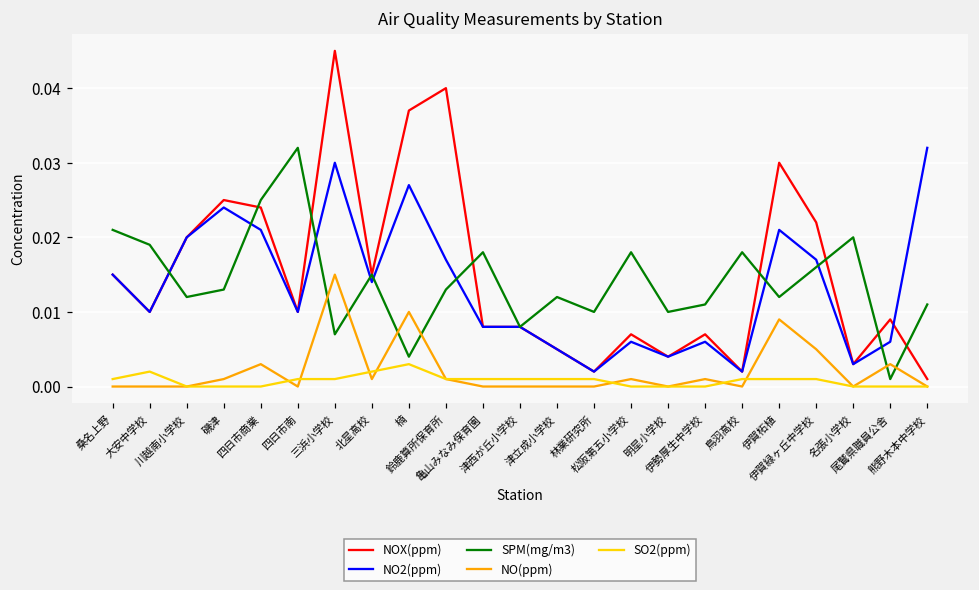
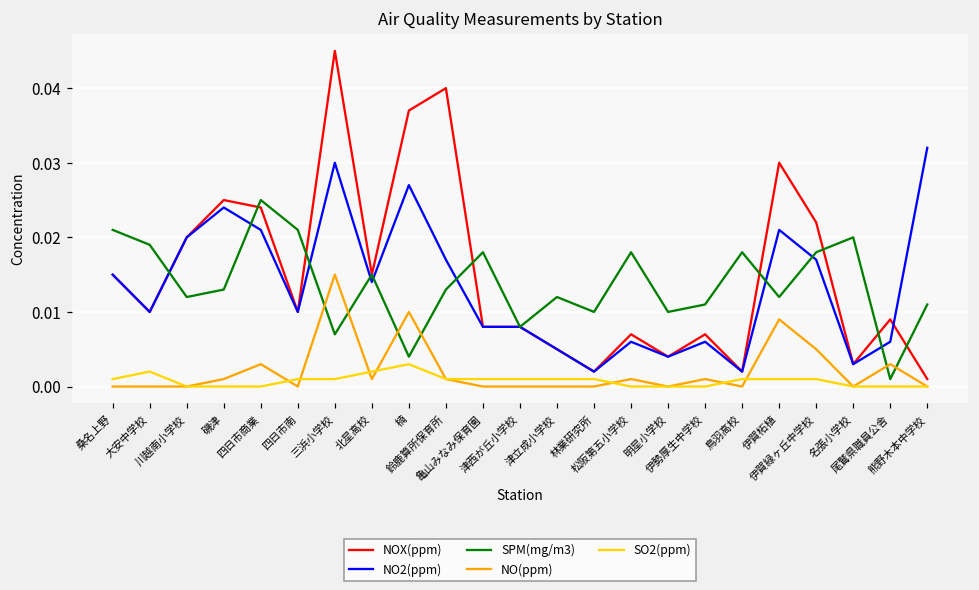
  {
    "NOX(ppm)": {
      "磯津": 0.025,
      "四日市商業": 0.024,
      "三浜小学校": 0.045,
      "楠": 0.037,
      "鈴鹿算所保育所": 0.040,
      "松阪第五小学校": 0.007,
      "伊勢厚生中学校": 0.007,
      "伊賀柘植": 0.030,
      "伊賀緑ヶ丘中学校": 0.022,
      "尾鷲県職員公舎": 0.009,
      "熊野木本中学校": 0.001
    },
    "NO2(ppm)": {
      "磯津": 0.024,
      "四日市商業": 0.021,
      "三浜小学校": 0.030,
      "北星高校": 0.014,
      "楠": 0.027,
      "鈴鹿算所保育所": 0.017,
      "松阪第五小学校": 0.006,
      "伊勢厚生中学校": 0.006,
      "伊賀柘植": 0.021,
      "伊賀緑ヶ丘中学校": 0.017,
      "尾鷲県職員公舎": 0.006,
      "熊野木本中学校": 0.032
    },
    "SPM(mg/m3)": {
      "桑名上野": 0.021,
      "大安中学校": 0.019,
      "川越南小学校": 0.012,
      "磯津": 0.013,
      "四日市商業": 0.025,
-     "四日市南": 0.032,
+     "四日市南": 0.021,
      "三浜小学校": 0.007,
      "楠": 0.004,
      "鈴鹿算所保育所": 0.013,
      "亀山みなみ保育園": 0.018,
      "津立成小学校": 0.012,
      "林業研究所": 0.010,
      "松阪第五小学校": 0.018,
      "明星小学校": 0.010,
      "伊勢厚生中学校": 0.011,
      "鳥羽高校": 0.018,
      "伊賀柘植": 0.012,
-     "伊賀緑ヶ丘中学校": 0.016,
+     "伊賀緑ヶ丘中学校": 0.018,
      "名張小学校": 0.020,
      "尾鷲県職員公舎": 0.001,
      "熊野木本中学校": 0.011
    }
  }
